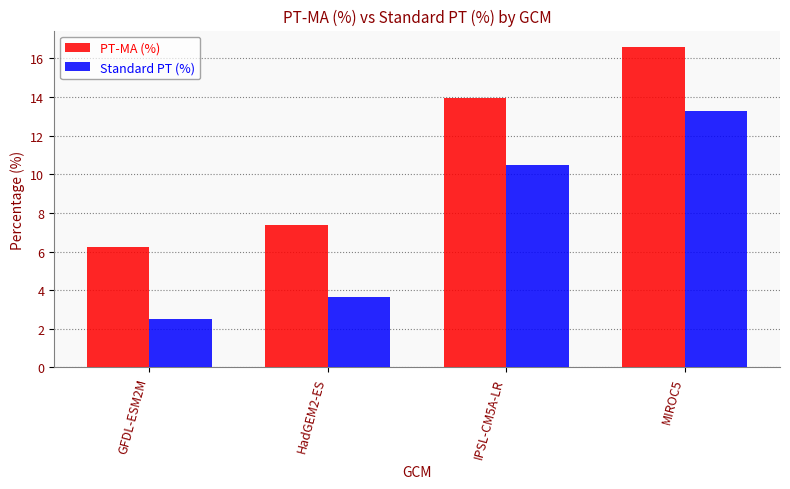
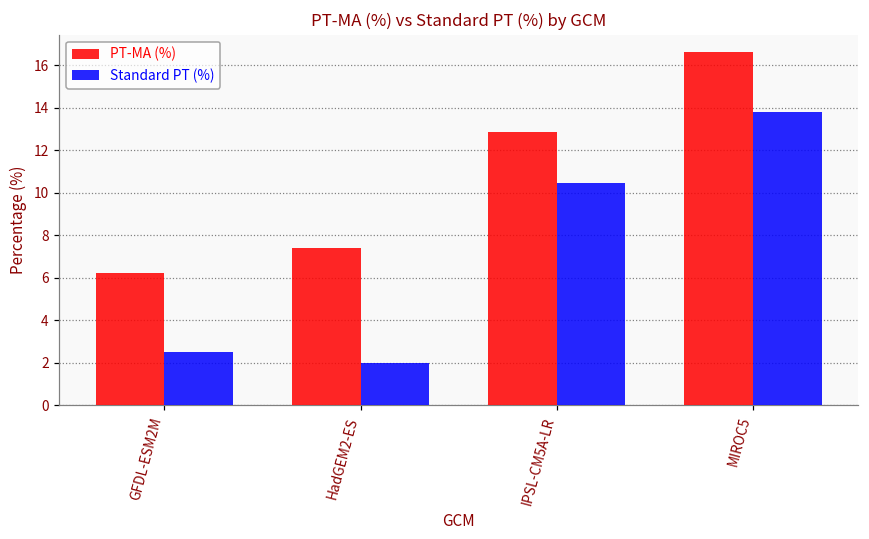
  {
    "PT-MA (%)": {
      "GFDL-ESM2M": 6.2,
      "HadGEM2-ES": 7.4,
-     "IPSL-CM5A-LR": 13.9,
+     "IPSL-CM5A-LR": 12.9,
      "MIROC5": 16.6
    },
    "Standard PT (%)": {
      "GFDL-ESM2M": 2.5,
-     "HadGEM2-ES": 3.7,
+     "HadGEM2-ES": 2.0,
      "IPSL-CM5A-LR": 10.5,
-     "MIROC5": 13.3
+     "MIROC5": 13.8
    }
  }
